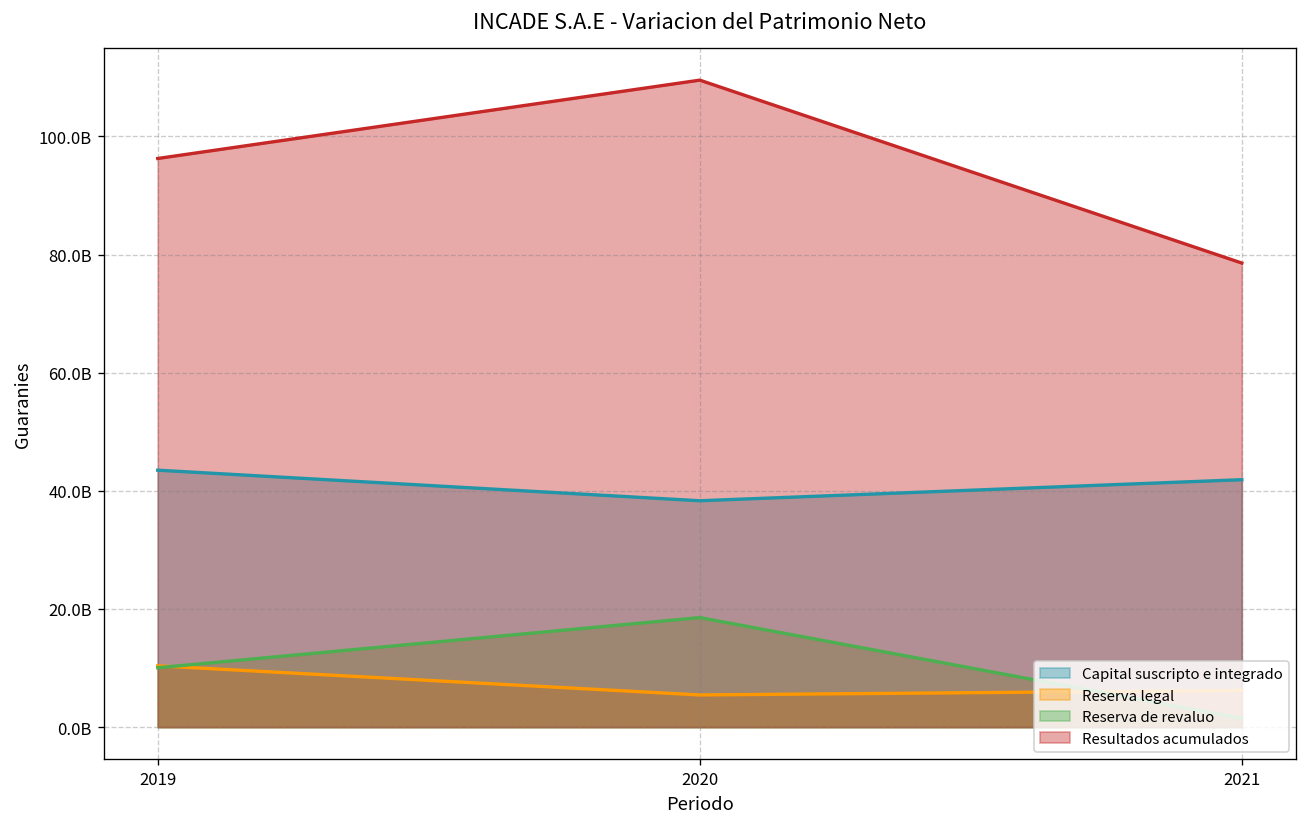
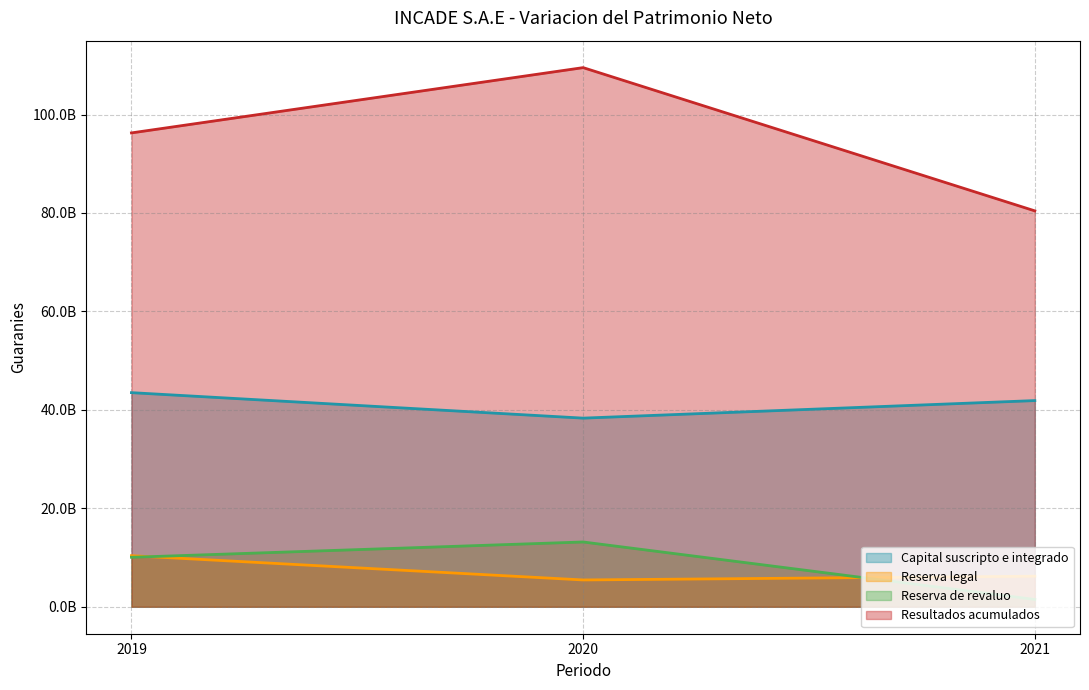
  {
    "Capital suscripto e integrado": {
      "2019": 44000000000,
      "2020": 38000000000,
      "2021": 42000000000
    },
    "Reserva legal": {
      "2020": 5000000000
    },
    "Reserva de revaluo": {
-     "2020": 19000000000
+     "2020": 13000000000
    },
    "Resultados acumulados": {
      "2019": 96000000000,
      "2020": 110000000000,
-     "2021": 79000000000
+     "2021": 80000000000
    }
  }
